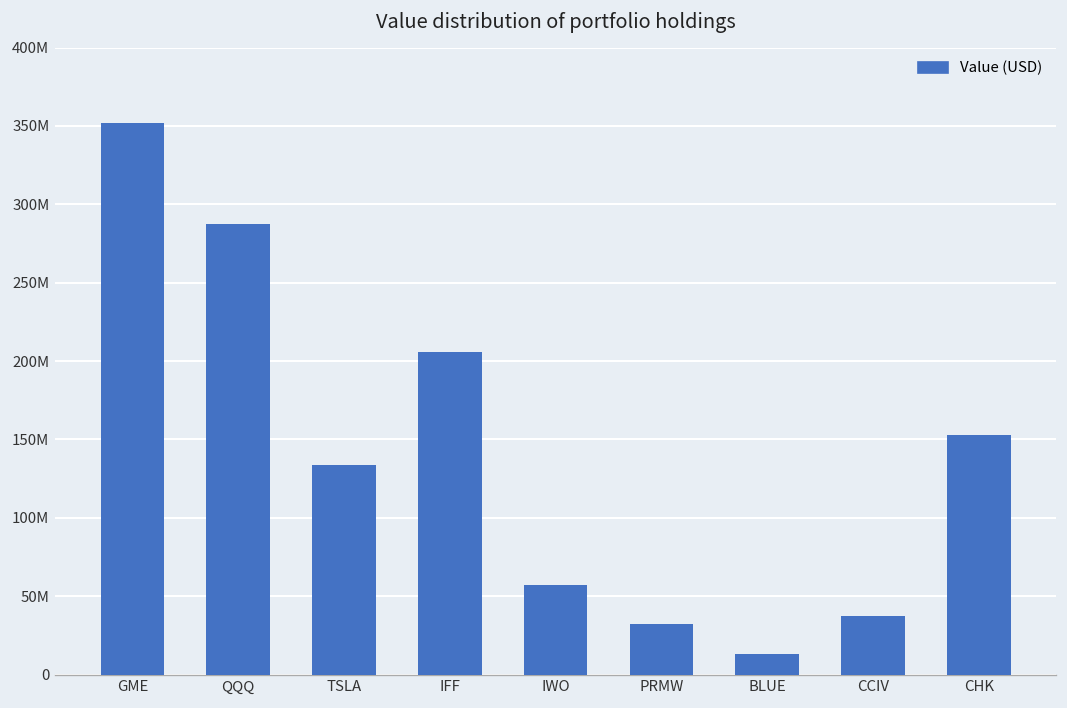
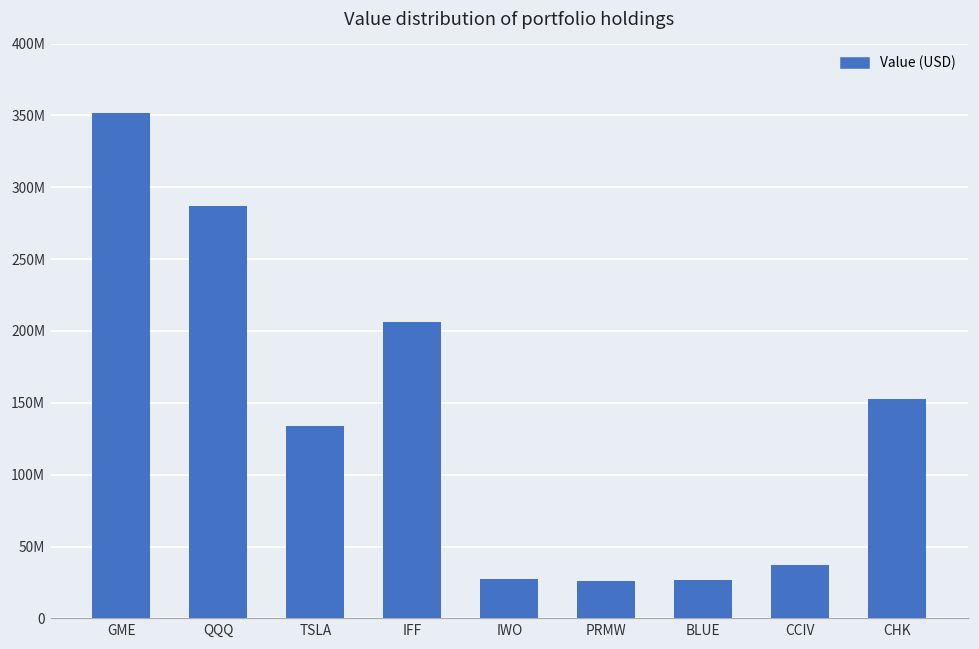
  {
    "GME": 352000000,
    "QQQ": 287000000,
    "TSLA": 134000000,
    "IFF": 206000000,
-   "IWO": 57000000,
-   "PRMW": 32000000,
-   "BLUE": 13000000,
+   "IWO": 27000000,
+   "PRMW": 26000000,
+   "BLUE": 26000000,
    "CCIV": 37000000,
    "CHK": 153000000
  }
